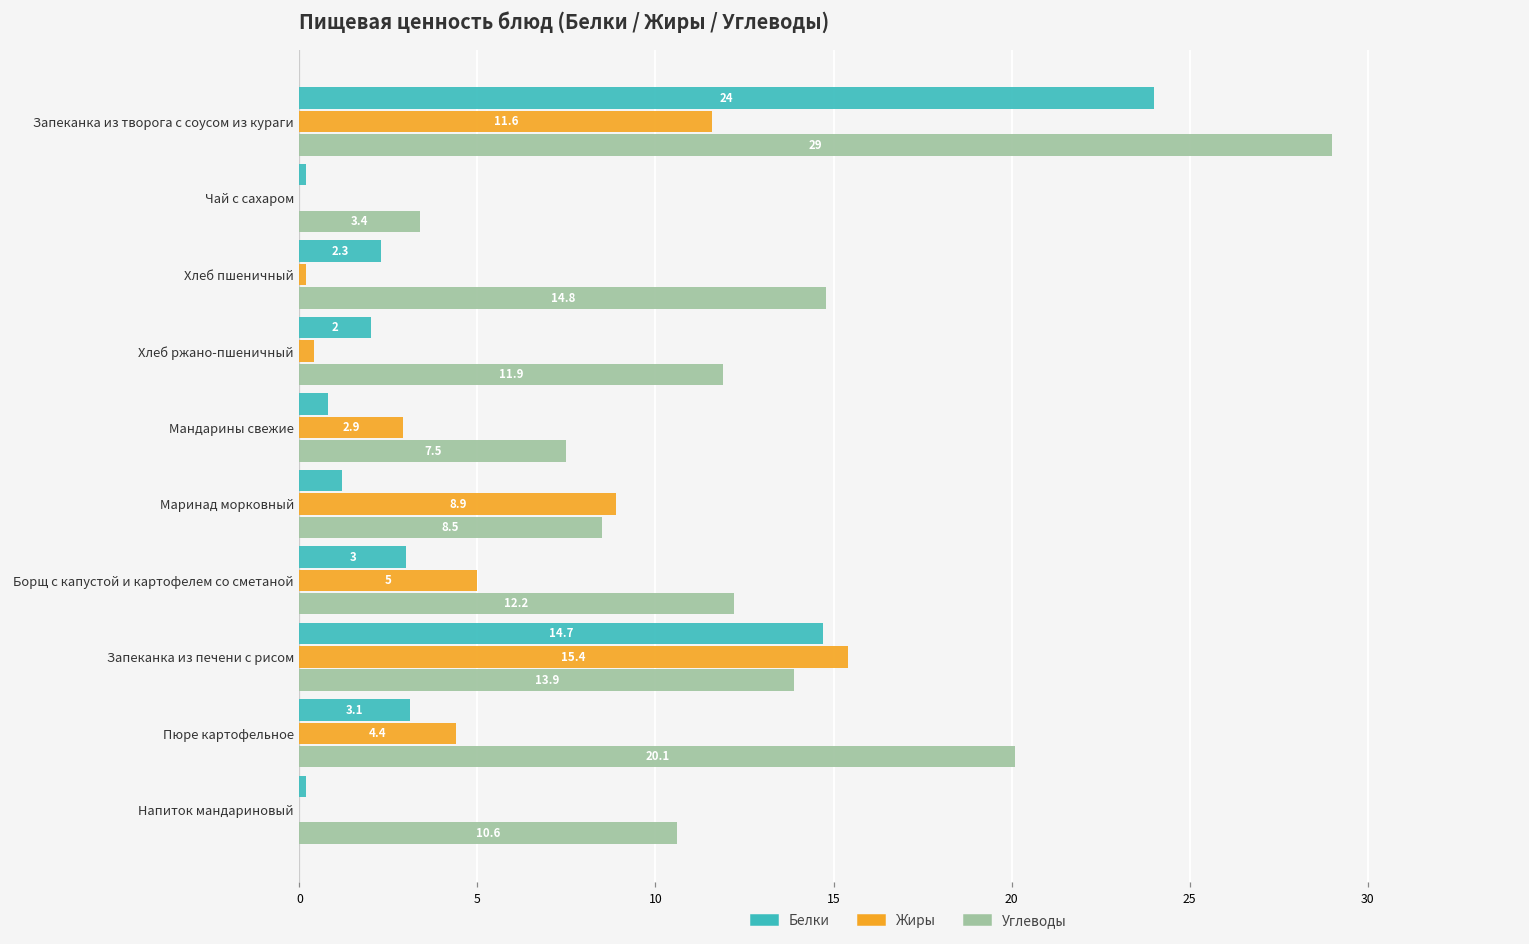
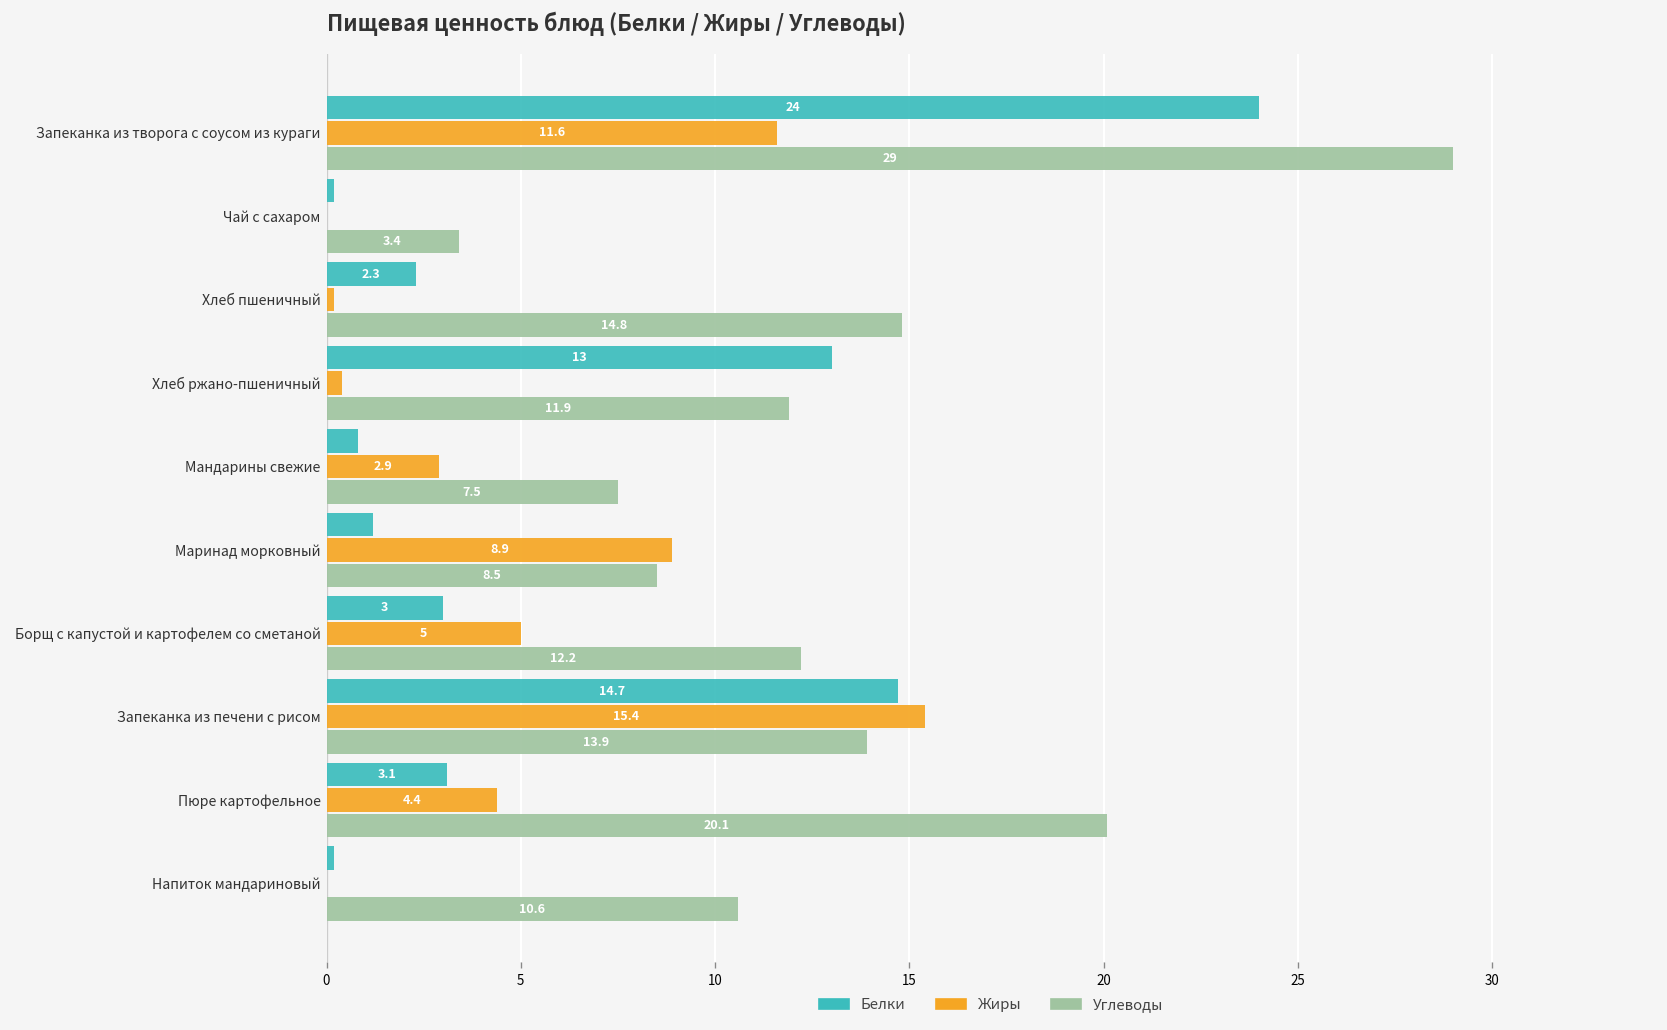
  {
    "Белки": {
      "Запеканка из творога с соусом из кураги": 24,
      "Хлеб пшеничный": 2.3,
-     "Хлеб ржано-пшеничный": 2,
+     "Хлеб ржано-пшеничный": 13,
      "Борщ с капустой и картофелем со сметаной": 3,
      "Запеканка из печени с рисом": 14.7,
      "Пюре картофельное": 3.1
    },
    "Жиры": {
      "Запеканка из творога с соусом из кураги": 11.6,
      "Мандарины свежие": 2.9,
      "Маринад морковный": 8.9,
      "Борщ с капустой и картофелем со сметаной": 5,
      "Запеканка из печени с рисом": 15.4,
      "Пюре картофельное": 4.4
    },
    "Углеводы": {
      "Запеканка из творога с соусом из кураги": 29,
      "Чай с сахаром": 3.4,
      "Хлеб пшеничный": 14.8,
      "Хлеб ржано-пшеничный": 11.9,
      "Мандарины свежие": 7.5,
      "Маринад морковный": 8.5,
      "Борщ с капустой и картофелем со сметаной": 12.2,
      "Запеканка из печени с рисом": 13.9,
      "Пюре картофельное": 20.1,
      "Напиток мандариновый": 10.6
    }
  }
